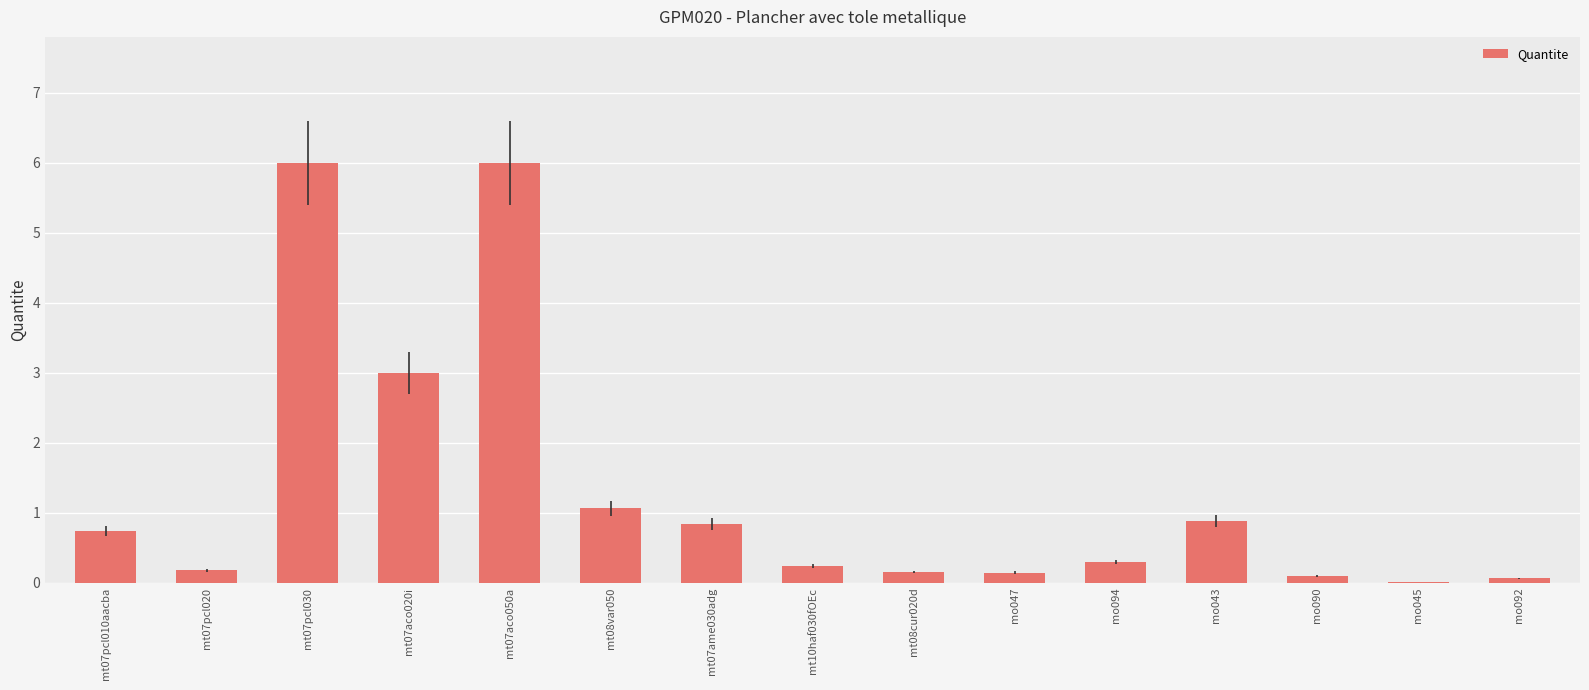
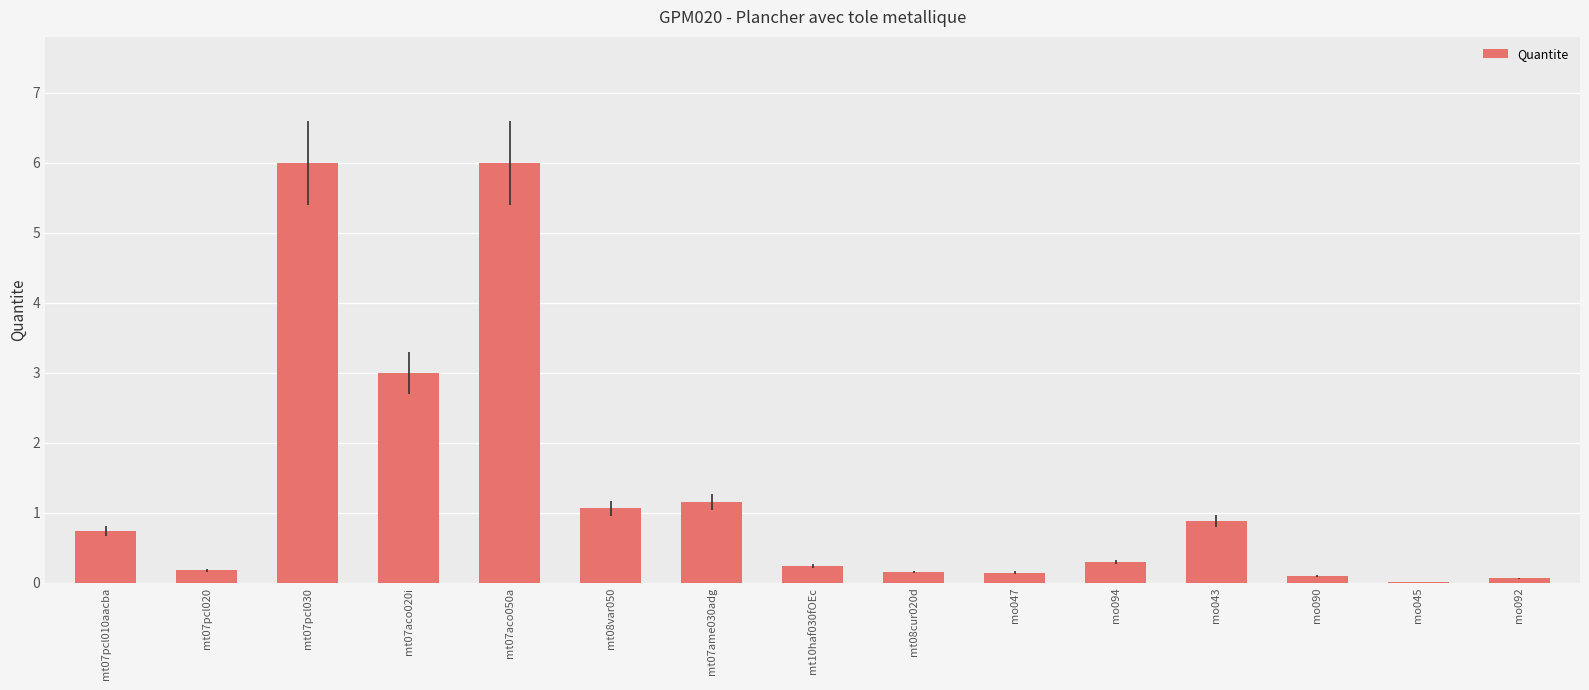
  {
    "mt07pcl010aacba": 0.7,
    "mt07pcl020": 0.2,
    "mt07pcl030": 6.0,
    "mt07aco020i": 3.0,
    "mt07aco050a": 6.0,
    "mt08var050": 1.1,
-   "mt07ame030adg": 0.8,
+   "mt07ame030adg": 1.2,
    "mt10haf030fOEc": 0.2,
    "mt08cur020d": 0.2,
    "mo047": 0.1,
    "mo094": 0.3,
    "mo043": 0.9,
    "mo090": 0.1,
    "mo092": 0.1
  }
